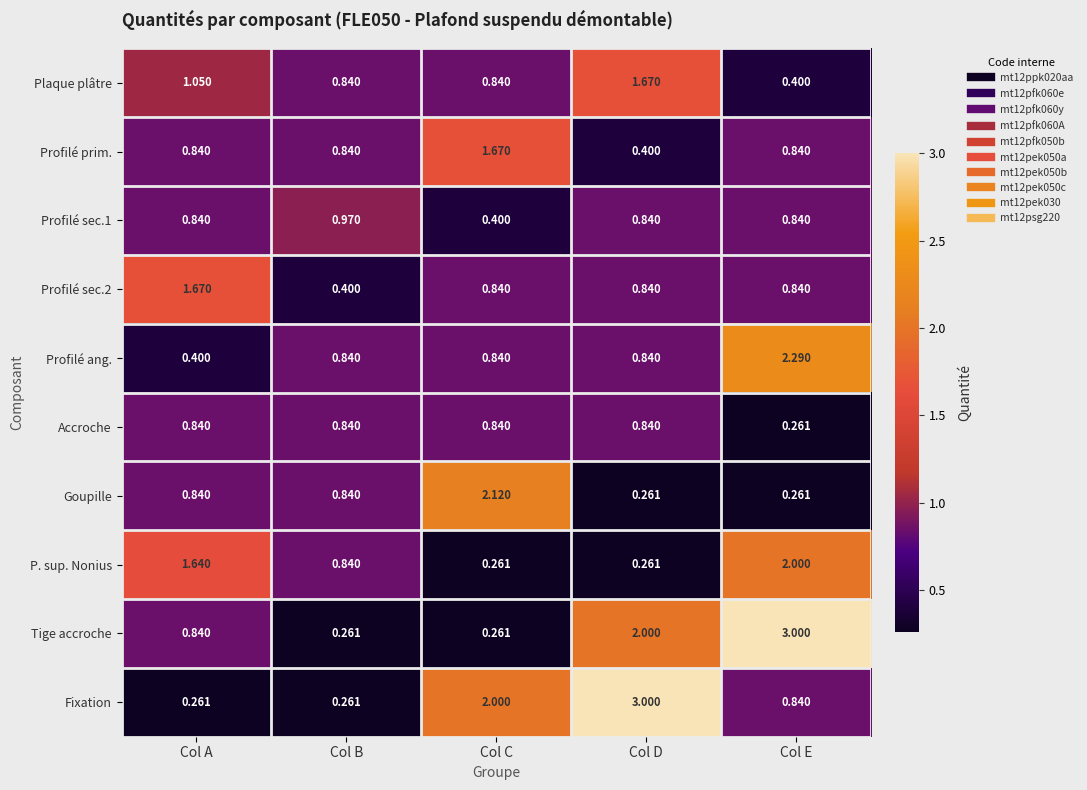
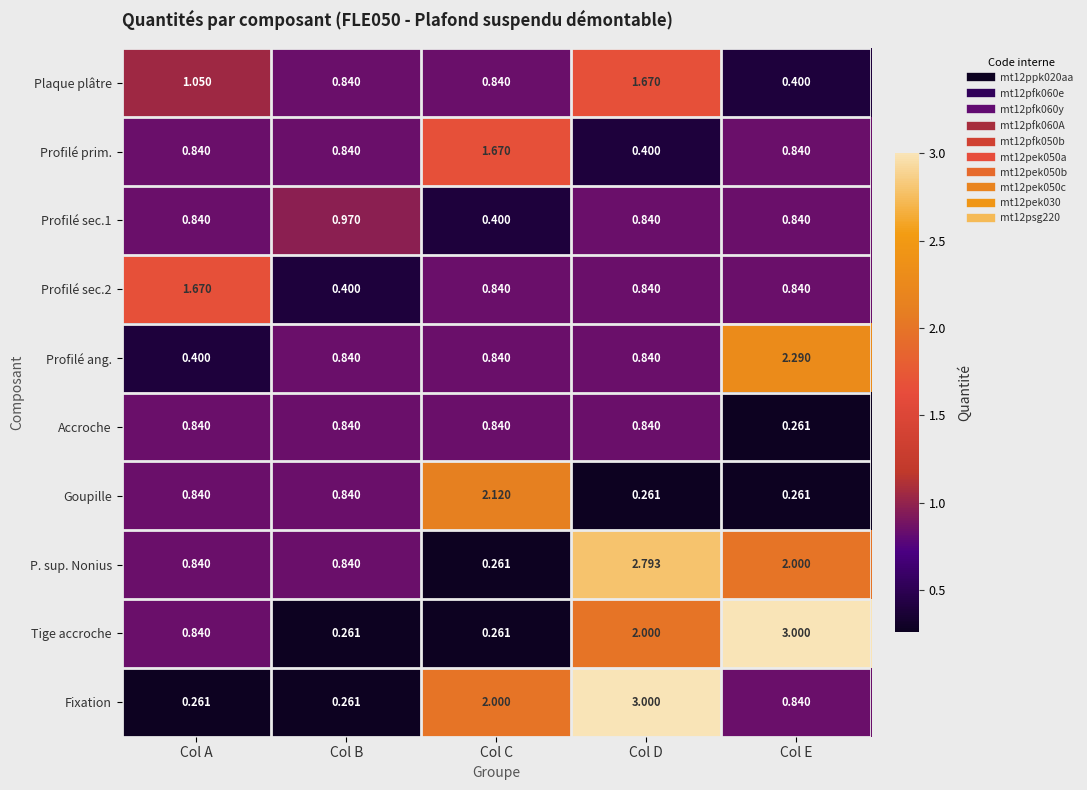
  {
    "Plaque plâtre": {
      "Col A": 1.050,
      "Col B": 0.840,
      "Col C": 0.840,
      "Col D": 1.670,
      "Col E": 0.400
    },
    "Profilé prim.": {
      "Col A": 0.840,
      "Col B": 0.840,
      "Col C": 1.670,
      "Col D": 0.400,
      "Col E": 0.840
    },
    "Profilé sec.1": {
      "Col A": 0.840,
      "Col B": 0.970,
      "Col C": 0.400,
      "Col D": 0.840,
      "Col E": 0.840
    },
    "Profilé sec.2": {
      "Col A": 1.670,
      "Col B": 0.400,
      "Col C": 0.840,
      "Col D": 0.840,
      "Col E": 0.840
    },
    "Profilé ang.": {
      "Col A": 0.400,
      "Col B": 0.840,
      "Col C": 0.840,
      "Col D": 0.840,
      "Col E": 2.290
    },
    "Accroche": {
      "Col A": 0.840,
      "Col B": 0.840,
      "Col C": 0.840,
      "Col D": 0.840,
      "Col E": 0.261
    },
    "Goupille": {
      "Col A": 0.840,
      "Col B": 0.840,
      "Col C": 2.120,
      "Col D": 0.261,
      "Col E": 0.261
    },
    "P. sup. Nonius": {
-     "Col A": 1.640,
+     "Col A": 0.840,
      "Col B": 0.840,
      "Col C": 0.261,
-     "Col D": 0.261,
+     "Col D": 2.793,
      "Col E": 2.000
    },
    "Tige accroche": {
      "Col A": 0.840,
      "Col B": 0.261,
      "Col C": 0.261,
      "Col D": 2.000,
      "Col E": 3.000
    },
    "Fixation": {
      "Col A": 0.261,
      "Col B": 0.261,
      "Col C": 2.000,
      "Col D": 3.000,
      "Col E": 0.840
    }
  }
